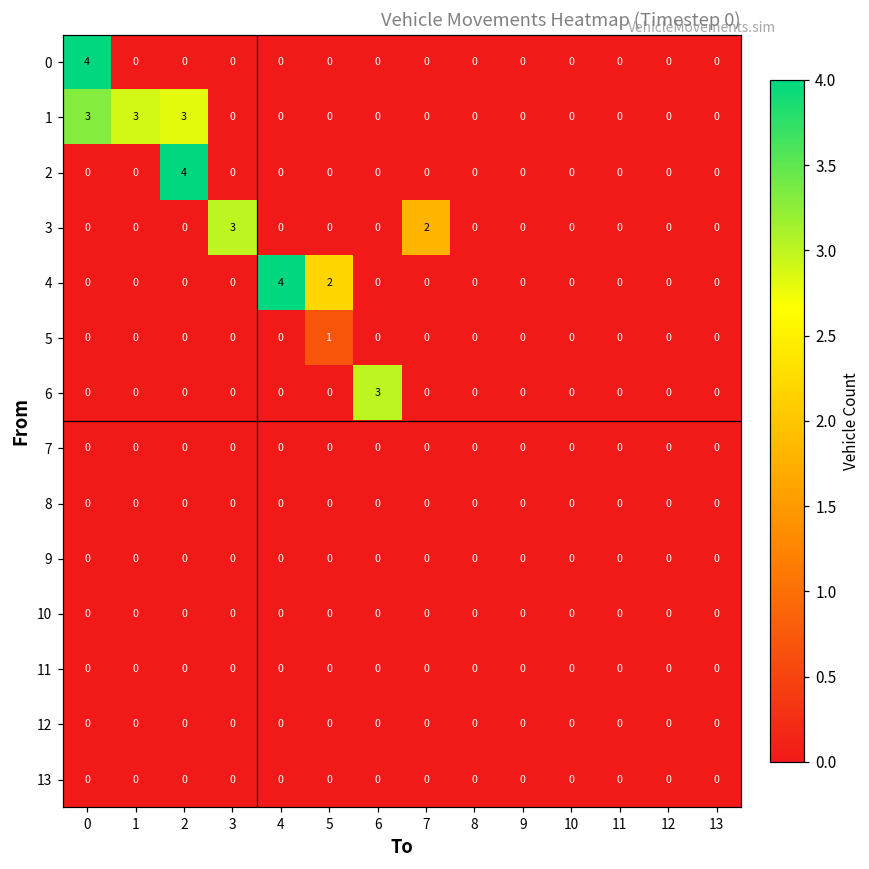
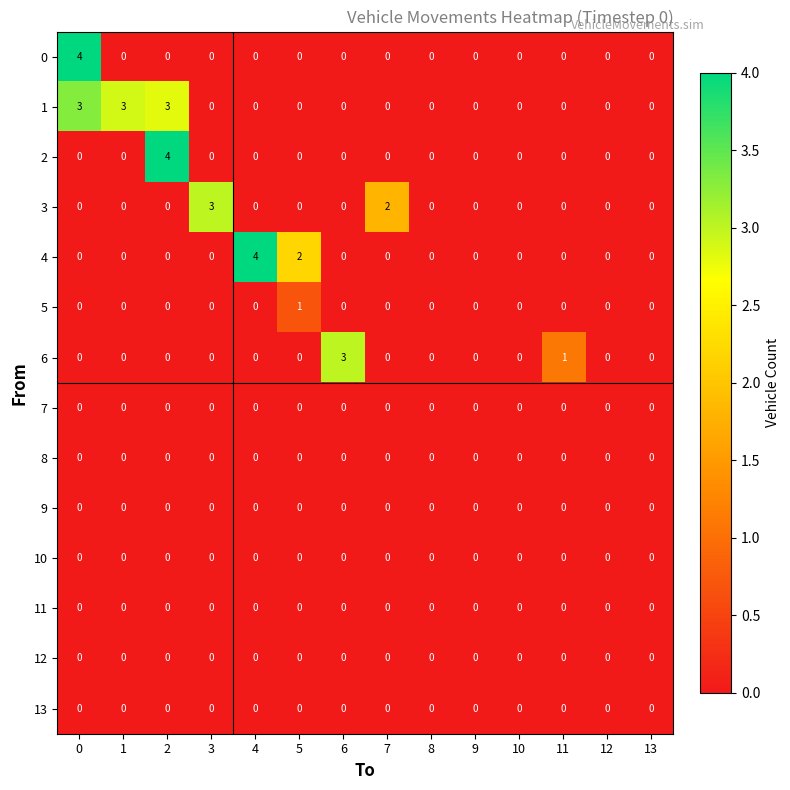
  {
    "0": {
      "0": 4,
      "1": 0,
      "2": 0,
      "3": 0,
      "4": 0,
      "5": 0,
      "6": 0,
      "7": 0,
      "8": 0,
      "9": 0,
      "10": 0,
      "11": 0,
      "12": 0,
      "13": 0
    },
    "1": {
      "0": 3,
      "1": 3,
      "2": 3,
      "3": 0,
      "4": 0,
      "5": 0,
      "6": 0,
      "7": 0,
      "8": 0,
      "9": 0,
      "10": 0,
      "11": 0,
      "12": 0,
      "13": 0
    },
    "2": {
      "0": 0,
      "1": 0,
      "2": 4,
      "3": 0,
      "4": 0,
      "5": 0,
      "6": 0,
      "7": 0,
      "8": 0,
      "9": 0,
      "10": 0,
      "11": 0,
      "12": 0,
      "13": 0
    },
    "3": {
      "0": 0,
      "1": 0,
      "2": 0,
      "3": 3,
      "4": 0,
      "5": 0,
      "6": 0,
      "7": 2,
      "8": 0,
      "9": 0,
      "10": 0,
      "11": 0,
      "12": 0,
      "13": 0
    },
    "4": {
      "0": 0,
      "1": 0,
      "2": 0,
      "3": 0,
      "4": 4,
      "5": 2,
      "6": 0,
      "7": 0,
      "8": 0,
      "9": 0,
      "10": 0,
      "11": 0,
      "12": 0,
      "13": 0
    },
    "5": {
      "0": 0,
      "1": 0,
      "2": 0,
      "3": 0,
      "4": 0,
      "5": 1,
      "6": 0,
      "7": 0,
      "8": 0,
      "9": 0,
      "10": 0,
      "11": 0,
      "12": 0,
      "13": 0
    },
    "6": {
      "0": 0,
      "1": 0,
      "2": 0,
      "3": 0,
      "4": 0,
      "5": 0,
      "6": 3,
      "7": 0,
      "8": 0,
      "9": 0,
      "10": 0,
-     "11": 0,
+     "11": 1,
      "12": 0,
      "13": 0
    },
    "7": {
      "0": 0,
      "1": 0,
      "2": 0,
      "3": 0,
      "4": 0,
      "5": 0,
      "6": 0,
      "7": 0,
      "8": 0,
      "9": 0,
      "10": 0,
      "11": 0,
      "12": 0,
      "13": 0
    },
    "8": {
      "0": 0,
      "1": 0,
      "2": 0,
      "3": 0,
      "4": 0,
      "5": 0,
      "6": 0,
      "7": 0,
      "8": 0,
      "9": 0,
      "10": 0,
      "11": 0,
      "12": 0,
      "13": 0
    },
    "9": {
      "0": 0,
      "1": 0,
      "2": 0,
      "3": 0,
      "4": 0,
      "5": 0,
      "6": 0,
      "7": 0,
      "8": 0,
      "9": 0,
      "10": 0,
      "11": 0,
      "12": 0,
      "13": 0
    },
    "10": {
      "0": 0,
      "1": 0,
      "2": 0,
      "3": 0,
      "4": 0,
      "5": 0,
      "6": 0,
      "7": 0,
      "8": 0,
      "9": 0,
      "10": 0,
      "11": 0,
      "12": 0,
      "13": 0
    },
    "11": {
      "0": 0,
      "1": 0,
      "2": 0,
      "3": 0,
      "4": 0,
      "5": 0,
      "6": 0,
      "7": 0,
      "8": 0,
      "9": 0,
      "10": 0,
      "11": 0,
      "12": 0,
      "13": 0
    },
    "12": {
      "0": 0,
      "1": 0,
      "2": 0,
      "3": 0,
      "4": 0,
      "5": 0,
      "6": 0,
      "7": 0,
      "8": 0,
      "9": 0,
      "10": 0,
      "11": 0,
      "12": 0,
      "13": 0
    },
    "13": {
      "0": 0,
      "1": 0,
      "2": 0,
      "3": 0,
      "4": 0,
      "5": 0,
      "6": 0,
      "7": 0,
      "8": 0,
      "9": 0,
      "10": 0,
      "11": 0,
      "12": 0,
      "13": 0
    }
  }
